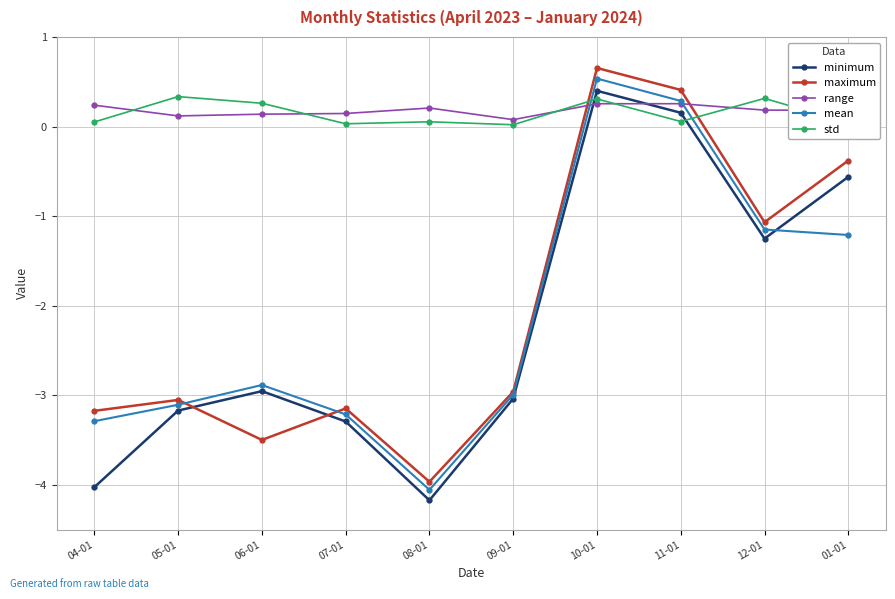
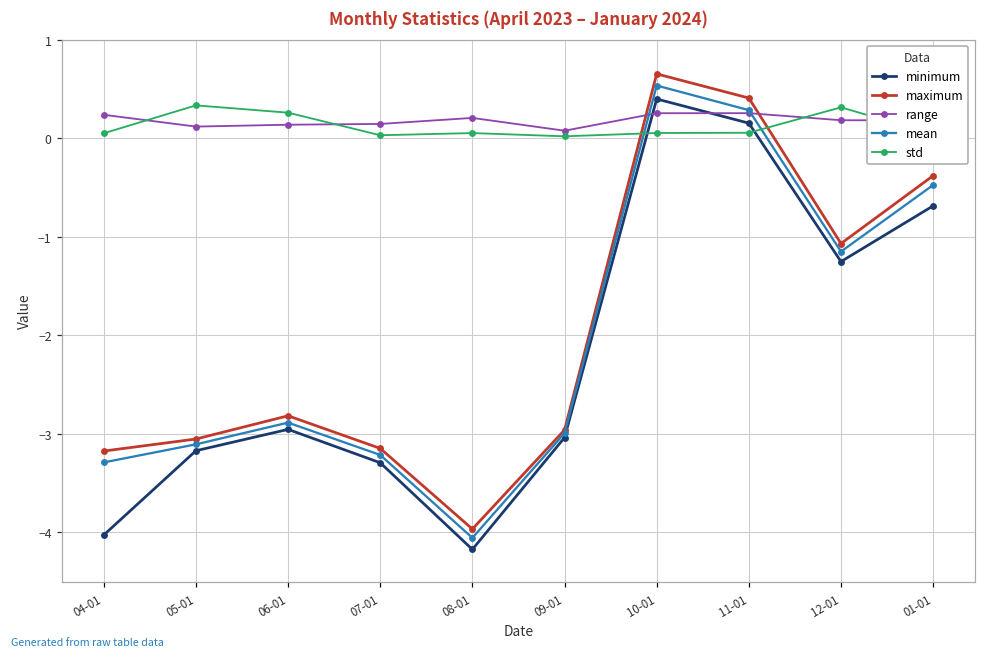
  {
    "minimum": {
      "04-01": -4.0,
      "05-01": -3.2,
      "06-01": -3.0,
      "07-01": -3.3,
      "08-01": -4.2,
      "09-01": -3.0,
      "10-01": 0.4,
      "11-01": 0.2,
      "12-01": -1.3,
-     "01-01": -0.6
+     "01-01": -0.7
    },
    "maximum": {
      "04-01": -3.2,
      "05-01": -3.1,
-     "06-01": -3.5,
+     "06-01": -2.8,
      "07-01": -3.1,
      "08-01": -4.0,
      "09-01": -3.0,
      "10-01": 0.7,
      "11-01": 0.4,
      "12-01": -1.1,
      "01-01": -0.4
    },
    "range": {
      "04-01": 0.2,
      "05-01": 0.1,
      "06-01": 0.1,
      "07-01": 0.1,
      "08-01": 0.2,
      "09-01": 0.1,
      "10-01": 0.3,
      "11-01": 0.3,
      "12-01": 0.2
    },
    "mean": {
      "04-01": -3.3,
      "05-01": -3.1,
      "06-01": -2.9,
      "07-01": -3.2,
      "08-01": -4.1,
      "09-01": -3.0,
      "10-01": 0.5,
      "11-01": 0.3,
      "12-01": -1.1,
-     "01-01": -1.2
+     "01-01": -0.5
    },
    "std": {
      "04-01": 0.1,
      "05-01": 0.3,
      "06-01": 0.3,
      "07-01": 0.0,
      "08-01": 0.1,
      "09-01": 0.0,
-     "10-01": 0.3,
+     "10-01": 0.1,
      "11-01": 0.1,
      "12-01": 0.3
    }
  }
